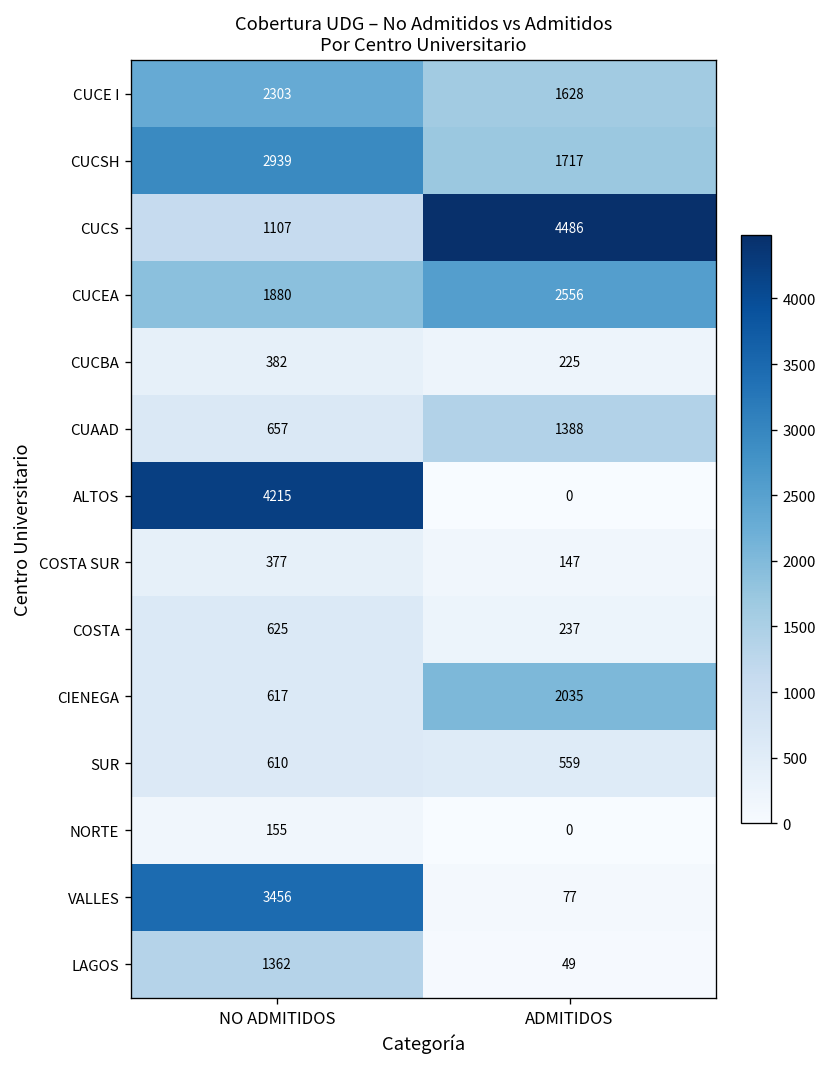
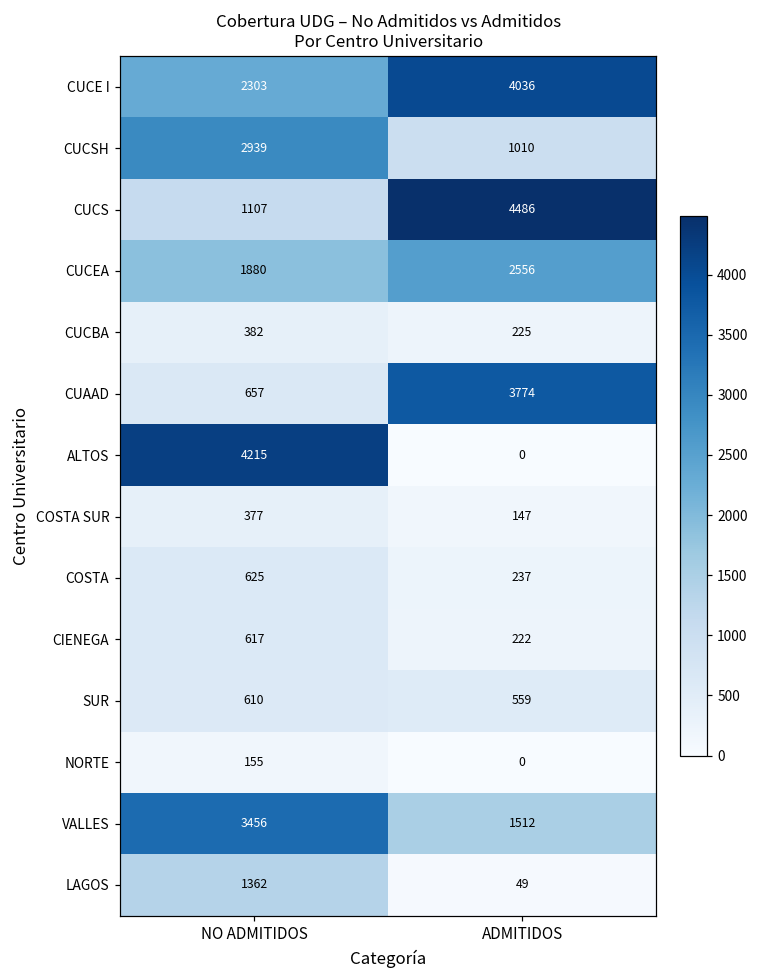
  {
    "CUCE I": {
      "NO ADMITIDOS": 2303,
-     "ADMITIDOS": 1628
+     "ADMITIDOS": 4036
    },
    "CUCSH": {
      "NO ADMITIDOS": 2939,
-     "ADMITIDOS": 1717
+     "ADMITIDOS": 1010
    },
    "CUCS": {
      "NO ADMITIDOS": 1107,
      "ADMITIDOS": 4486
    },
    "CUCEA": {
      "NO ADMITIDOS": 1880,
      "ADMITIDOS": 2556
    },
    "CUCBA": {
      "NO ADMITIDOS": 382,
      "ADMITIDOS": 225
    },
    "CUAAD": {
      "NO ADMITIDOS": 657,
-     "ADMITIDOS": 1388
+     "ADMITIDOS": 3774
    },
    "ALTOS": {
      "NO ADMITIDOS": 4215,
      "ADMITIDOS": 0
    },
    "COSTA SUR": {
      "NO ADMITIDOS": 377,
      "ADMITIDOS": 147
    },
    "COSTA": {
      "NO ADMITIDOS": 625,
      "ADMITIDOS": 237
    },
    "CIENEGA": {
      "NO ADMITIDOS": 617,
-     "ADMITIDOS": 2035
+     "ADMITIDOS": 222
    },
    "SUR": {
      "NO ADMITIDOS": 610,
      "ADMITIDOS": 559
    },
    "NORTE": {
      "NO ADMITIDOS": 155,
      "ADMITIDOS": 0
    },
    "VALLES": {
      "NO ADMITIDOS": 3456,
-     "ADMITIDOS": 77
+     "ADMITIDOS": 1512
    },
    "LAGOS": {
      "NO ADMITIDOS": 1362,
      "ADMITIDOS": 49
    }
  }
